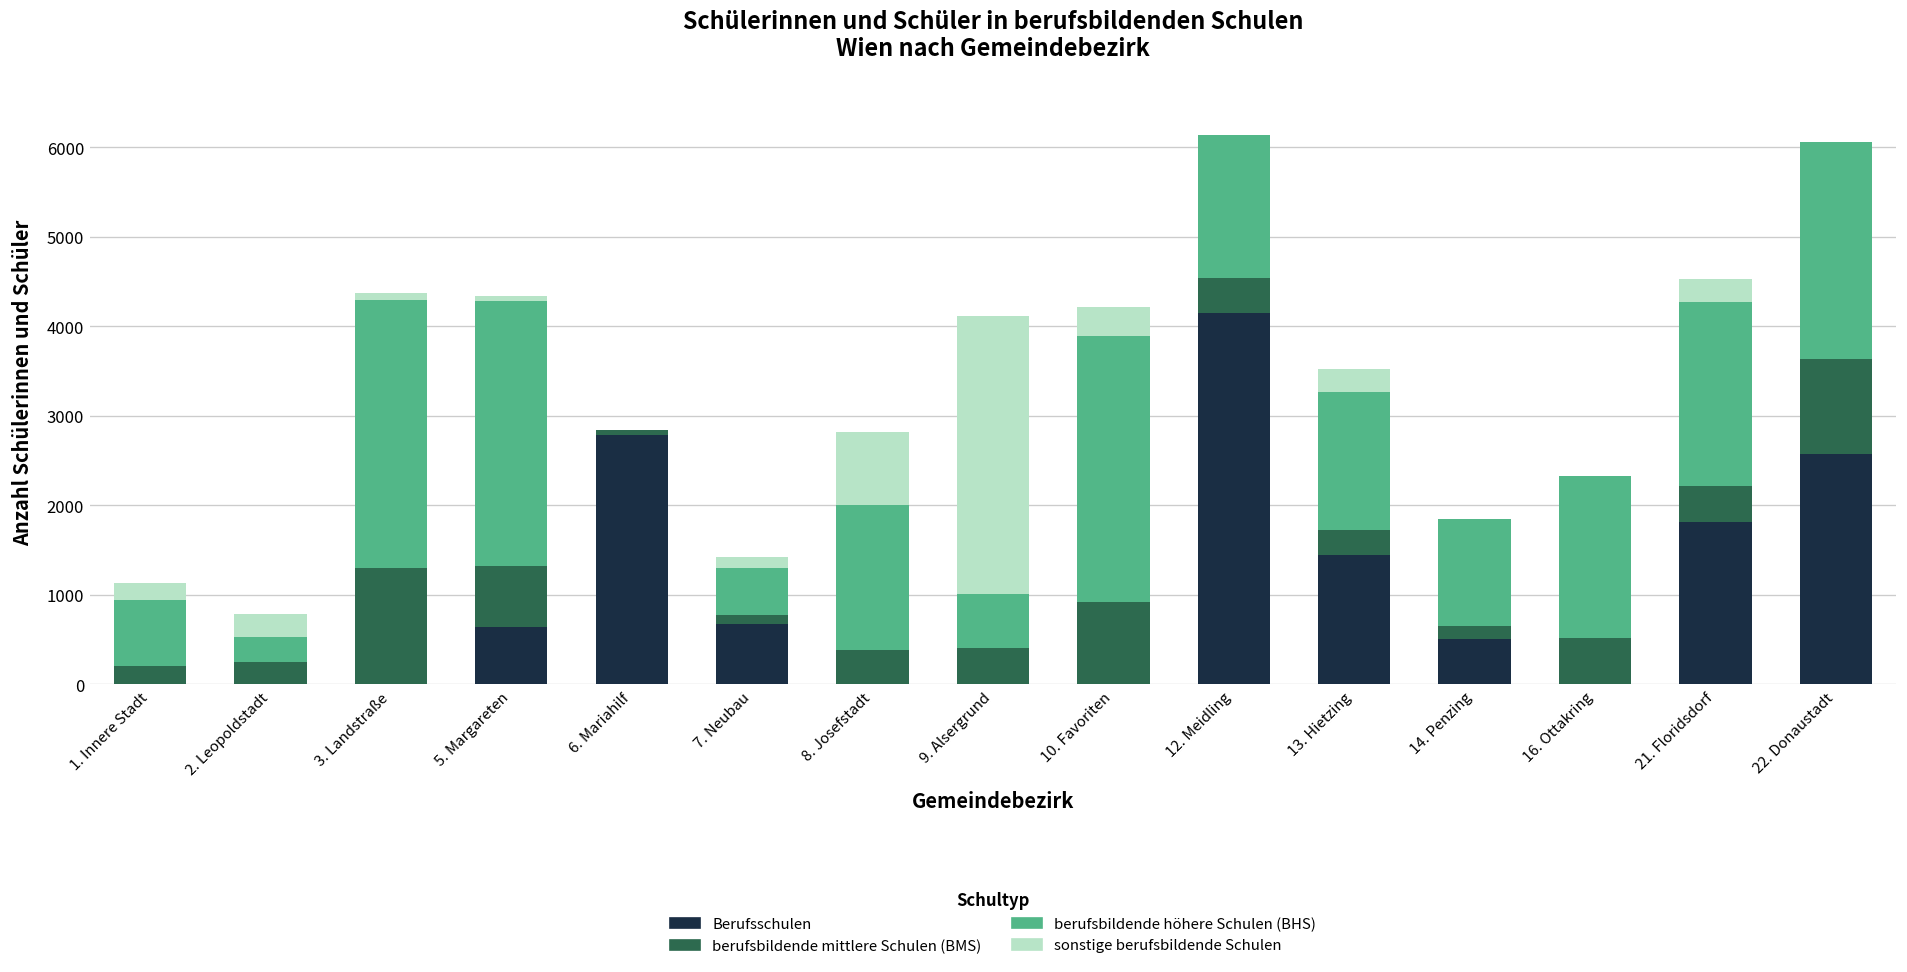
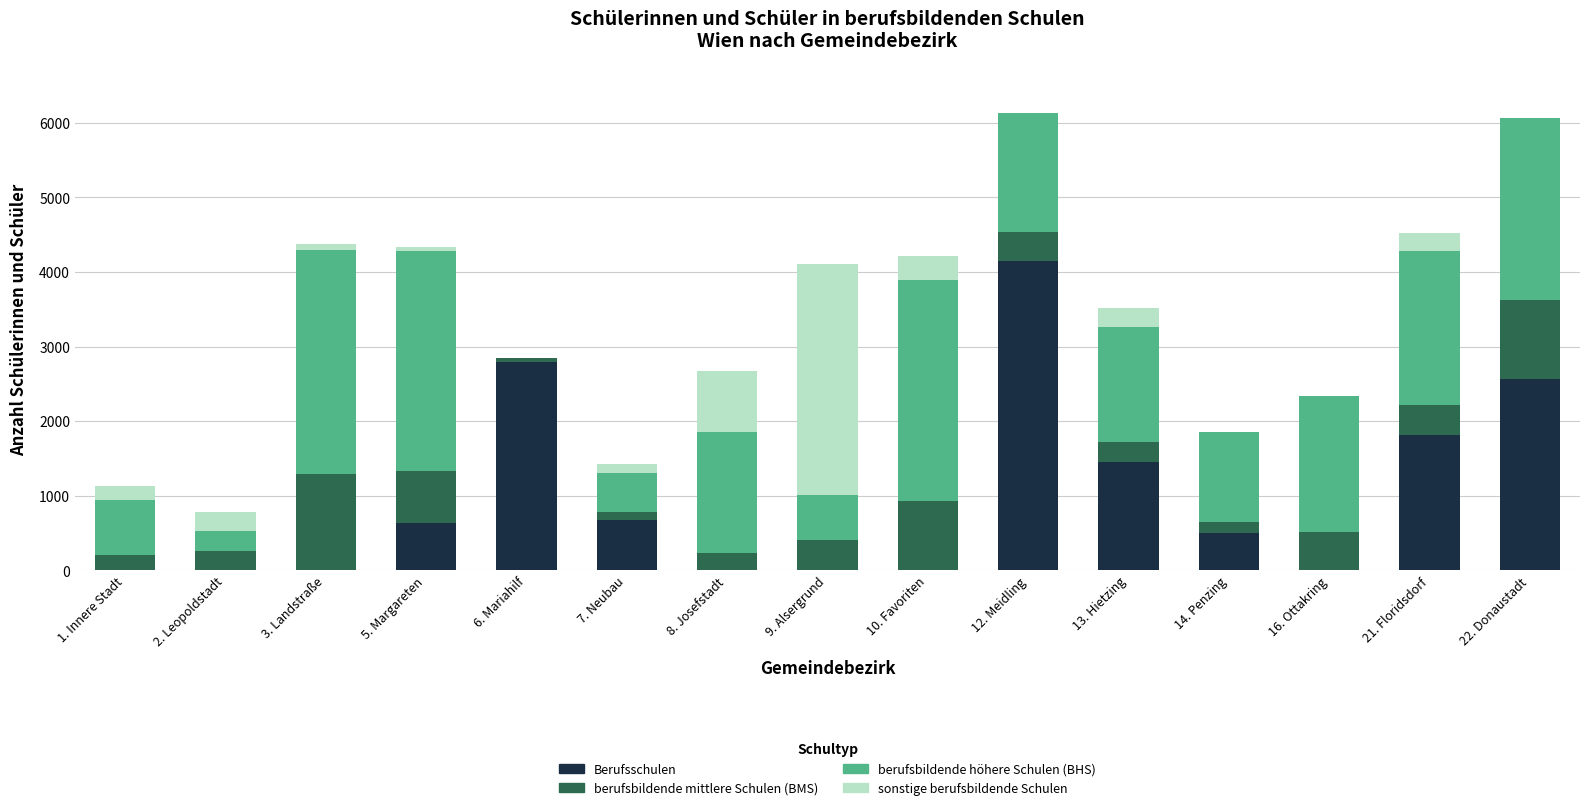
  {
    "Berufsschulen": {
      "1. Innere Stadt": 0,
      "2. Leopoldstadt": 0,
      "3. Landstraße": 0,
      "5. Margareten": 600,
      "6. Mariahilf": 2800,
      "7. Neubau": 700,
      "8. Josefstadt": 0,
      "9. Alsergrund": 0,
      "10. Favoriten": 0,
      "12. Meidling": 4100,
      "13. Hietzing": 1400,
      "14. Penzing": 500,
      "16. Ottakring": 0,
      "21. Floridsdorf": 1800,
      "22. Donaustadt": 2600
    },
    "berufsbildende mittlere Schulen (BMS)": {
      "1. Innere Stadt": 200,
      "2. Leopoldstadt": 300,
      "3. Landstraße": 1300,
      "5. Margareten": 700,
      "6. Mariahilf": 100,
      "7. Neubau": 100,
-     "8. Josefstadt": 400,
+     "8. Josefstadt": 200,
      "9. Alsergrund": 400,
      "10. Favoriten": 900,
      "12. Meidling": 400,
      "13. Hietzing": 300,
      "14. Penzing": 200,
      "16. Ottakring": 500,
      "21. Floridsdorf": 400,
      "22. Donaustadt": 1100
    },
    "berufsbildende höhere Schulen (BHS)": {
      "1. Innere Stadt": 700,
      "2. Leopoldstadt": 300,
      "3. Landstraße": 3000,
      "5. Margareten": 3000,
      "6. Mariahilf": 0,
      "7. Neubau": 500,
      "8. Josefstadt": 1600,
      "9. Alsergrund": 600,
      "10. Favoriten": 3000,
      "12. Meidling": 1600,
      "13. Hietzing": 1500,
      "14. Penzing": 1200,
      "16. Ottakring": 1800,
      "21. Floridsdorf": 2100,
      "22. Donaustadt": 2400
    },
    "sonstige berufsbildende Schulen": {
      "1. Innere Stadt": 200,
      "2. Leopoldstadt": 300,
      "3. Landstraße": 100,
      "5. Margareten": 100,
      "6. Mariahilf": 0,
      "7. Neubau": 100,
      "8. Josefstadt": 800,
      "9. Alsergrund": 3100,
      "10. Favoriten": 300,
      "12. Meidling": 0,
      "13. Hietzing": 300,
      "14. Penzing": 0,
      "16. Ottakring": 0,
      "21. Floridsdorf": 200,
      "22. Donaustadt": 0
    }
  }
